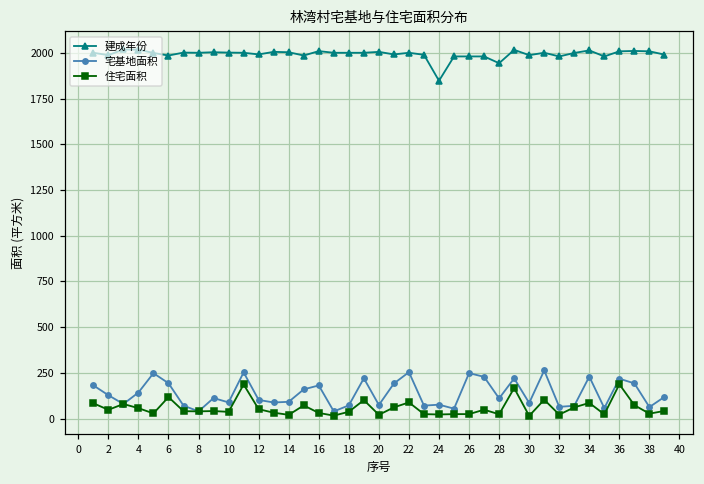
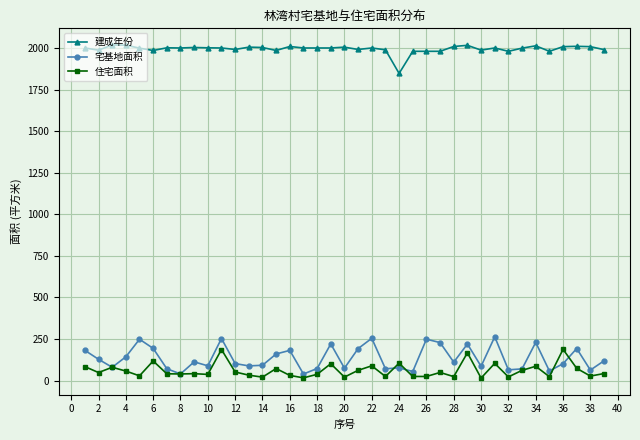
  {
    "建成年份": {
      "6": 1990,
      "8": 2000,
      "10": 2000,
      "12": 1990,
      "14": 2000,
      "16": 2010,
      "18": 2000,
      "20": 2010,
      "22": 2000,
      "24": 1850,
      "26": 1980,
-     "28": 1940,
+     "28": 2010,
      "30": 1990,
      "32": 1980,
      "34": 2010,
      "36": 2010,
      "38": 2010
    },
    "宅基地面积": {
      "2": 130,
      "4": 140,
      "6": 190,
      "10": 90,
      "12": 100,
      "14": 90,
      "16": 180,
      "18": 70,
      "20": 70,
      "22": 250,
      "24": 80,
      "26": 250,
      "28": 110,
      "30": 90,
      "32": 60,
      "34": 230,
-     "36": 220,
+     "36": 100,
      "38": 60
    },
    "住宅面积": {
      "2": 50,
      "4": 60,
      "6": 120,
      "10": 40,
      "12": 50,
      "14": 20,
      "16": 30,
      "18": 40,
      "20": 20,
      "22": 90,
-     "24": 20,
+     "24": 100,
      "26": 20,
      "28": 20,
      "30": 20,
      "32": 20,
      "34": 90,
      "36": 190,
      "38": 30
    }
  }
